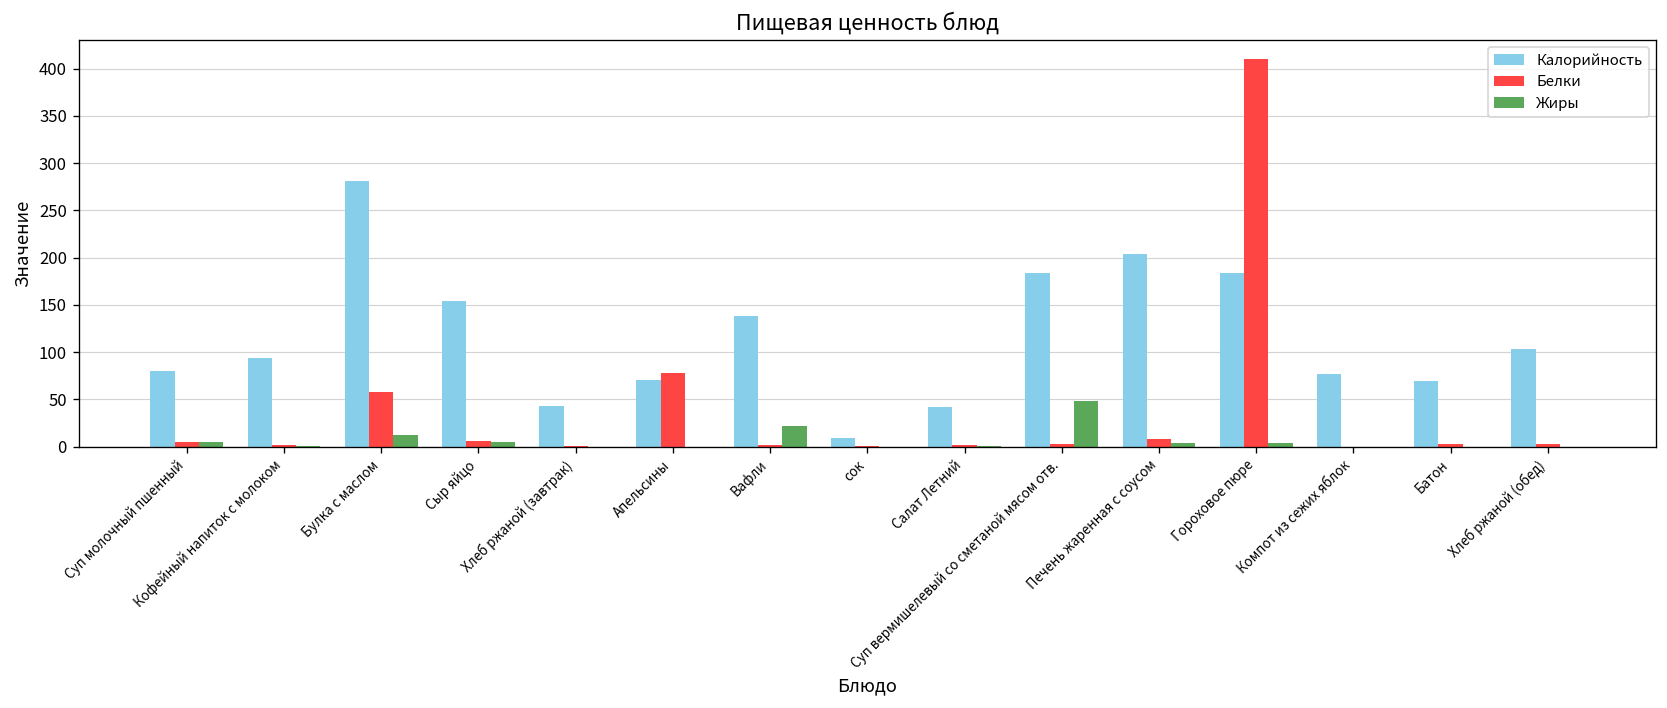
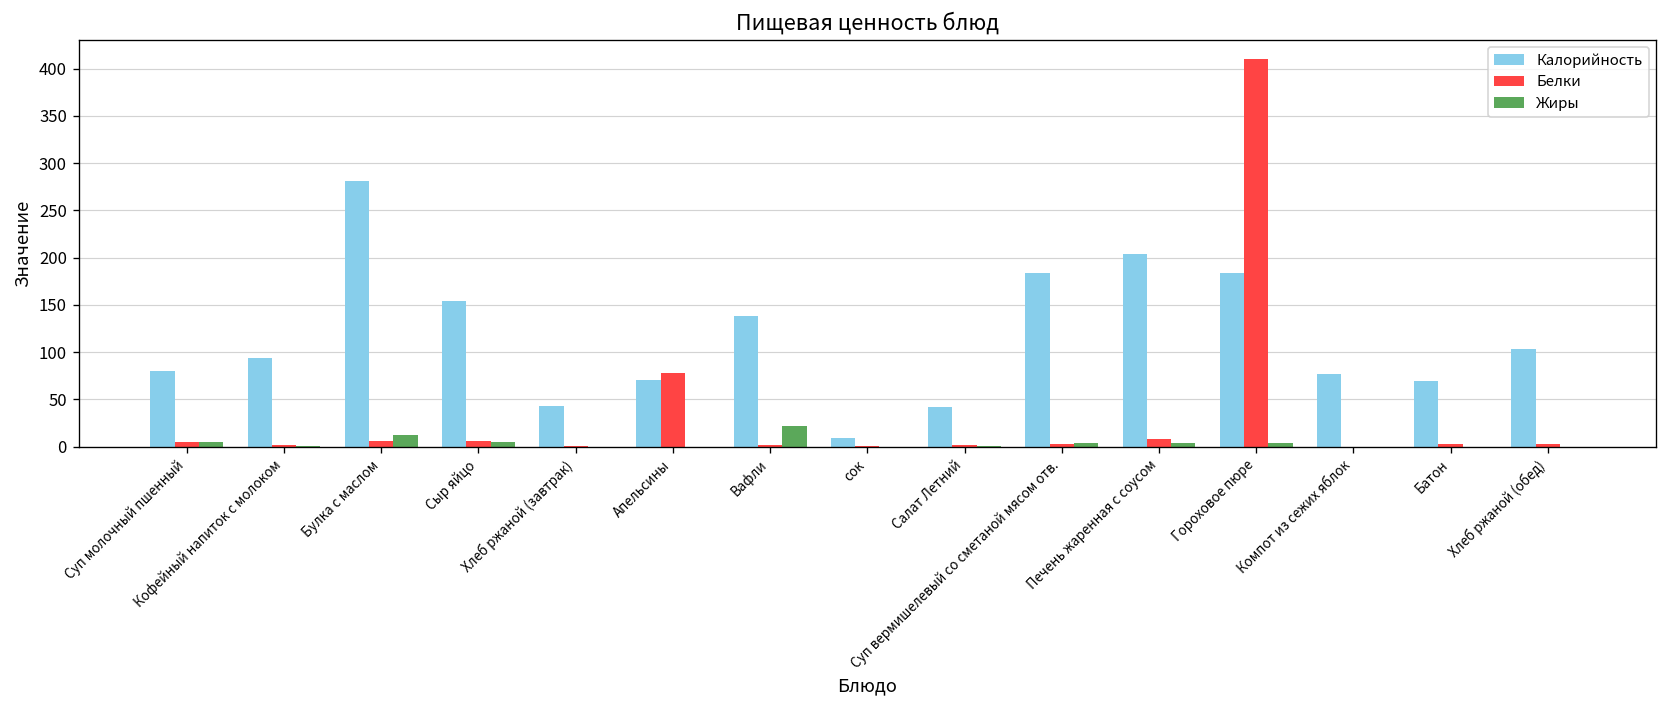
  {
    "Калорийность": {
      "Суп молочный пшенный": 80,
      "Кофейный напиток с молоком": 90,
      "Булка с маслом": 280,
      "Сыр яйцо": 150,
      "Хлеб ржаной (завтрак)": 40,
      "Апельсины": 70,
      "Вафли": 140,
      "сок": 10,
      "Салат Летний": 40,
      "Суп вермишелевый со сметаной мясом отв.": 180,
      "Печень жаренная с соусом": 200,
      "Гороховое пюре": 180,
      "Компот из сежих яблок": 80,
      "Батон": 70,
      "Хлеб ржаной (обед)": 100
    },
    "Белки": {
      "Суп молочный пшенный": 10,
-     "Булка с маслом": 60,
+     "Булка с маслом": 10,
      "Сыр яйцо": 10,
      "Апельсины": 80,
      "Печень жаренная с соусом": 10,
      "Гороховое пюре": 410,
      "Компот из сежих яблок": 0
    },
    "Жиры": {
      "Суп молочный пшенный": 10,
      "Булка с маслом": 10,
      "Сыр яйцо": 10,
      "Хлеб ржаной (завтрак)": 0,
      "Апельсины": 0,
      "Вафли": 20,
      "сок": 0,
-     "Суп вермишелевый со сметаной мясом отв.": 50,
+     "Суп вермишелевый со сметаной мясом отв.": 0,
      "Печень жаренная с соусом": 0,
      "Гороховое пюре": 0,
      "Компот из сежих яблок": 0,
      "Батон": 0,
      "Хлеб ржаной (обед)": 0
    }
  }
